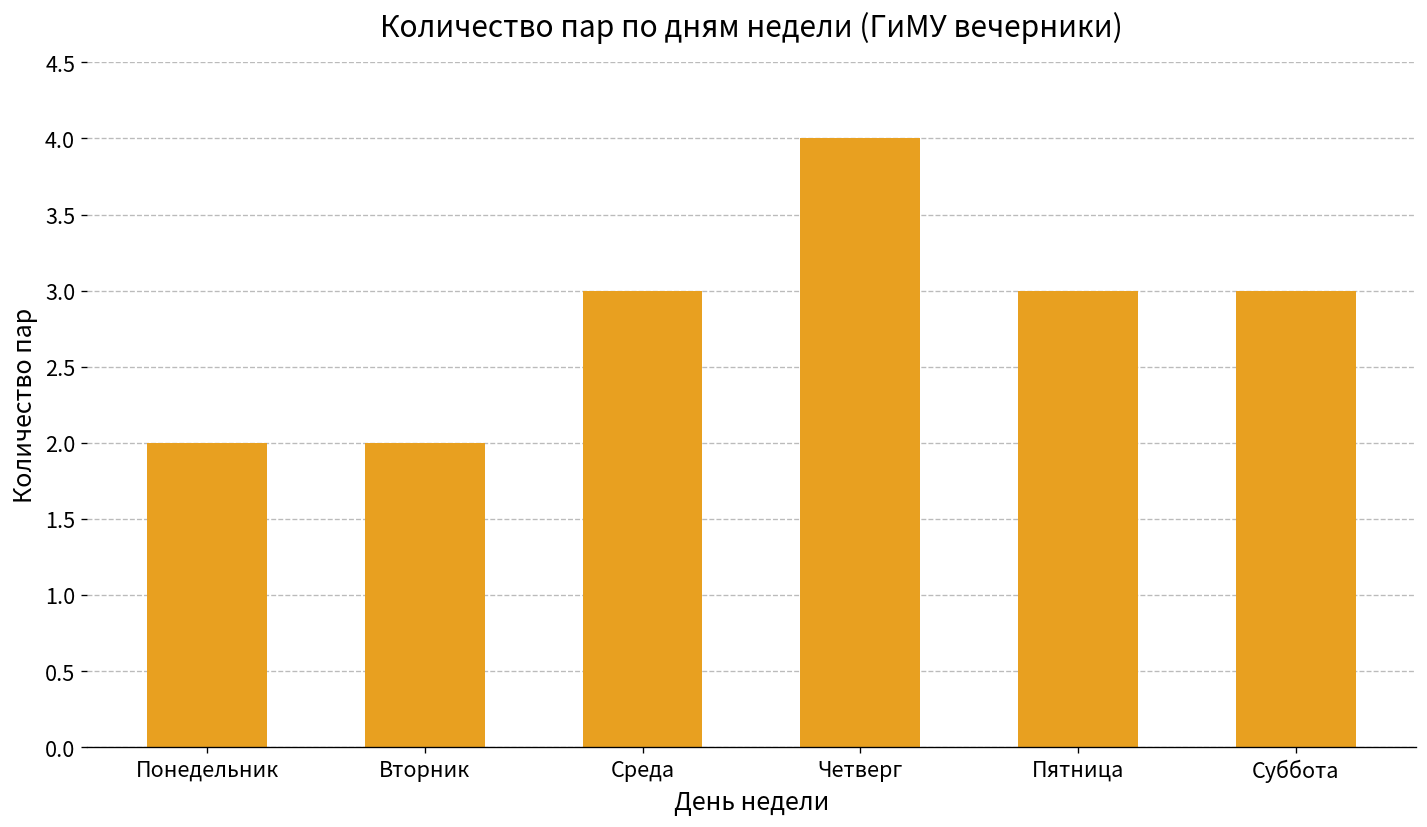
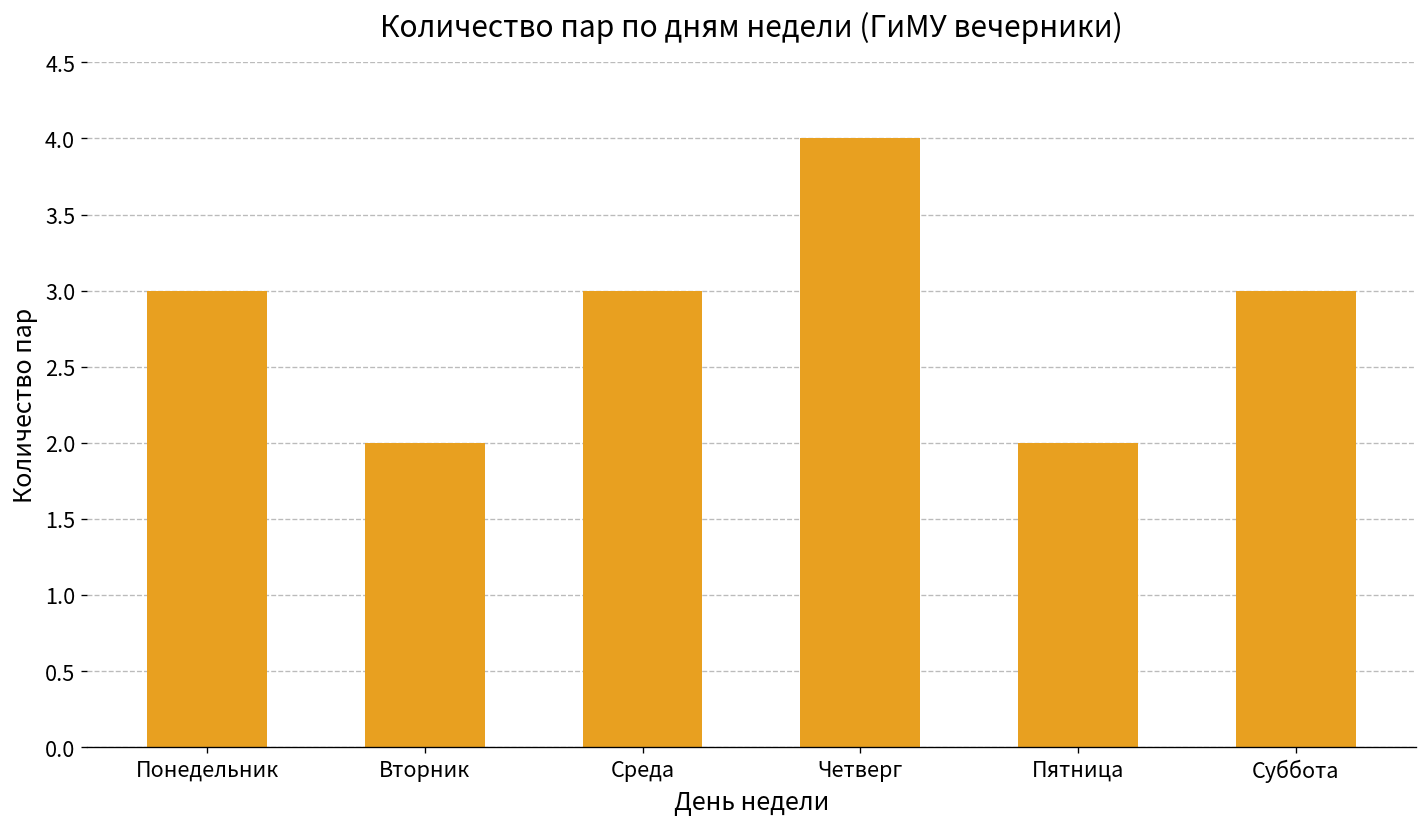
  {
-   "Понедельник": 2,
+   "Понедельник": 3,
    "Вторник": 2,
    "Среда": 3,
    "Четверг": 4,
-   "Пятница": 3,
+   "Пятница": 2,
    "Суббота": 3
  }
